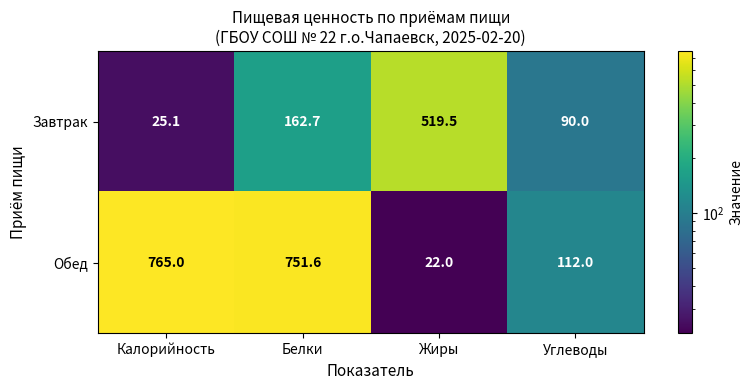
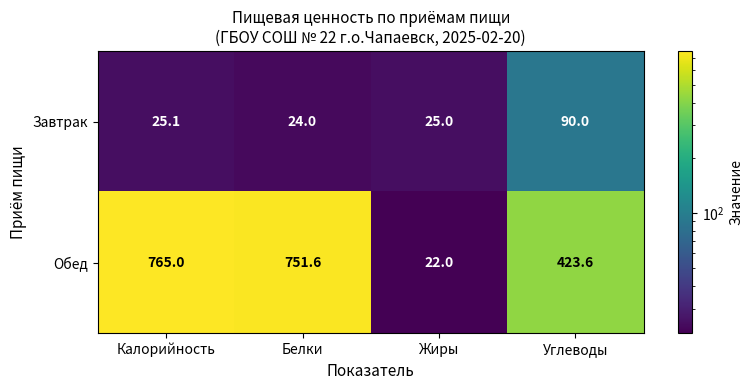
  {
    "Завтрак": {
      "Калорийность": 25.1,
-     "Белки": 162.7,
-     "Жиры": 519.5,
+     "Белки": 24.0,
+     "Жиры": 25.0,
      "Углеводы": 90.0
    },
    "Обед": {
      "Калорийность": 765.0,
      "Белки": 751.6,
      "Жиры": 22.0,
-     "Углеводы": 112.0
+     "Углеводы": 423.6
    }
  }
